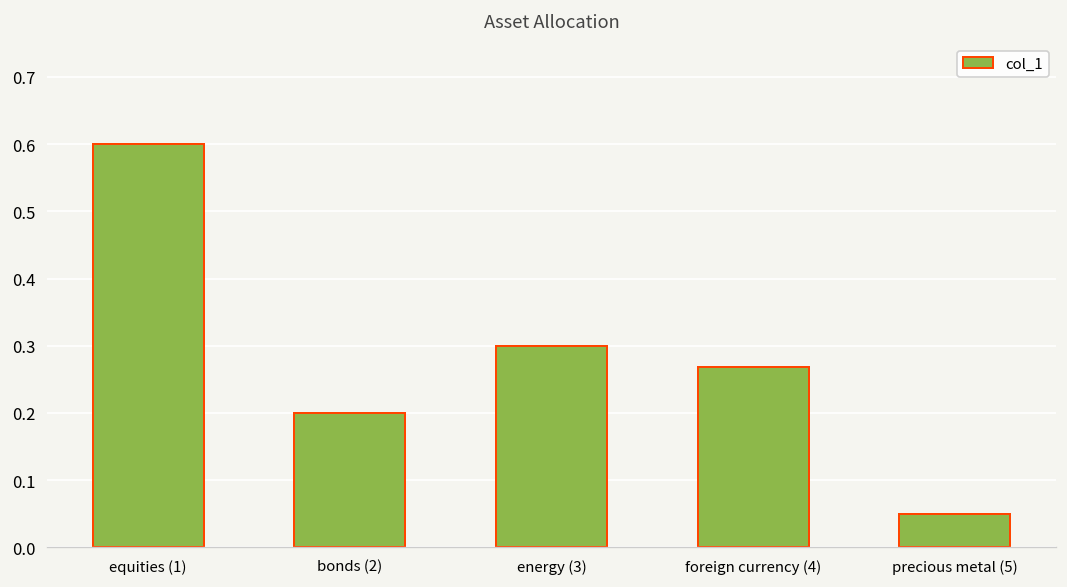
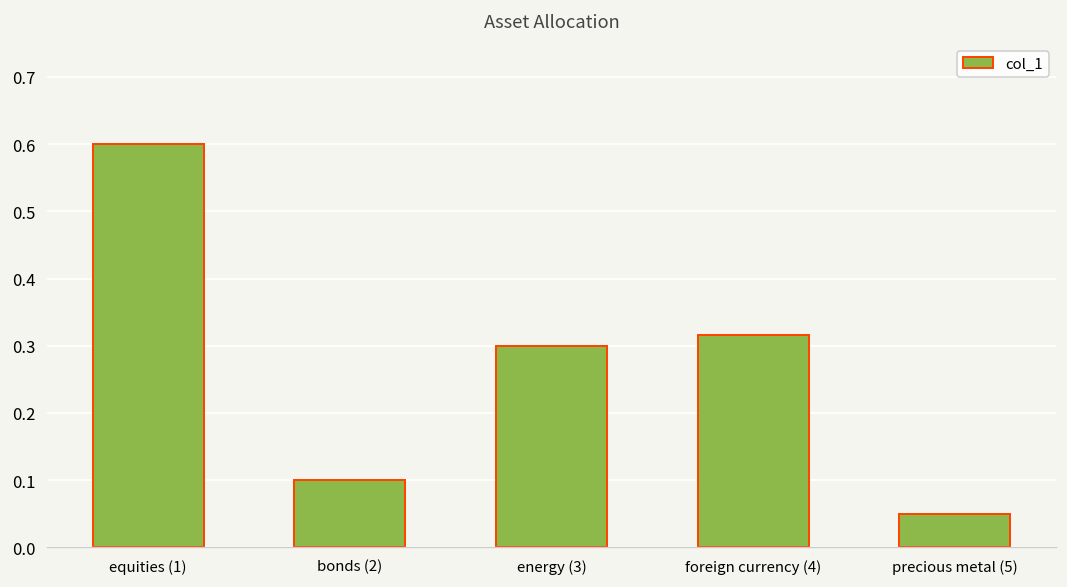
  {
    "equities (1)": 0.60,
-   "bonds (2)": 0.2,
+   "bonds (2)": 0.1,
    "energy (3)": 0.30,
-   "foreign currency (4)": 0.27,
+   "foreign currency (4)": 0.32,
    "precious metal (5)": 0.05
  }
